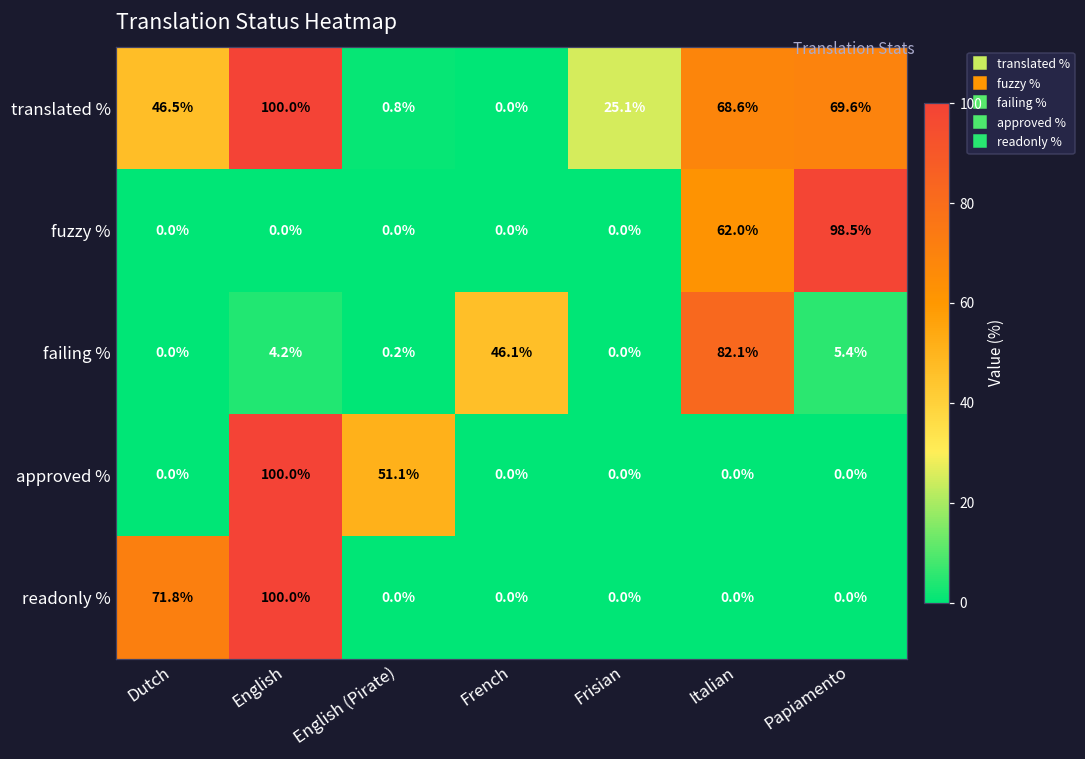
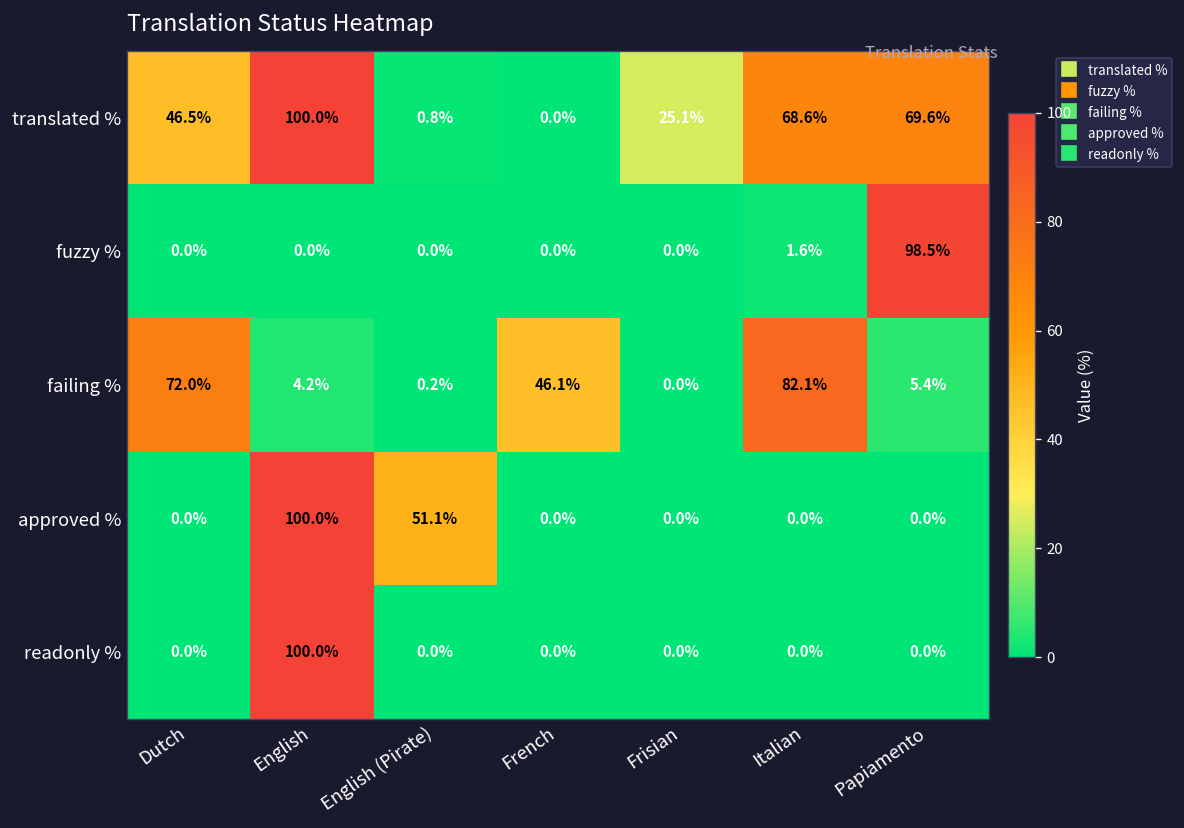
  {
    "translated %": {
      "Dutch": "46.5%",
      "English": "100.0%",
      "English (Pirate)": "0.8%",
      "French": "0.0%",
      "Frisian": "25.1%",
      "Italian": "68.6%"
    },
    "fuzzy %": {
      "Dutch": "0.0%",
      "English": "0.0%",
      "English (Pirate)": "0.0%",
      "French": "0.0%",
      "Frisian": "0.0%",
-     "Italian": "62.0%",
+     "Italian": "1.6%",
      "Papiamento": "98.5%"
    },
    "failing %": {
-     "Dutch": "0.0%",
+     "Dutch": "72.0%",
      "English": "4.2%",
      "English (Pirate)": "0.2%",
      "French": "46.1%",
      "Frisian": "0.0%",
      "Italian": "82.1%",
      "Papiamento": "5.4%"
    },
    "approved %": {
      "Dutch": "0.0%",
      "English": "100.0%",
      "English (Pirate)": "51.1%",
      "French": "0.0%",
      "Frisian": "0.0%",
      "Italian": "0.0%",
      "Papiamento": "0.0%"
    },
    "readonly %": {
-     "Dutch": "71.8%",
+     "Dutch": "0.0%",
      "English": "100.0%",
      "English (Pirate)": "0.0%",
      "French": "0.0%",
      "Frisian": "0.0%",
      "Italian": "0.0%",
      "Papiamento": "0.0%"
    }
  }
